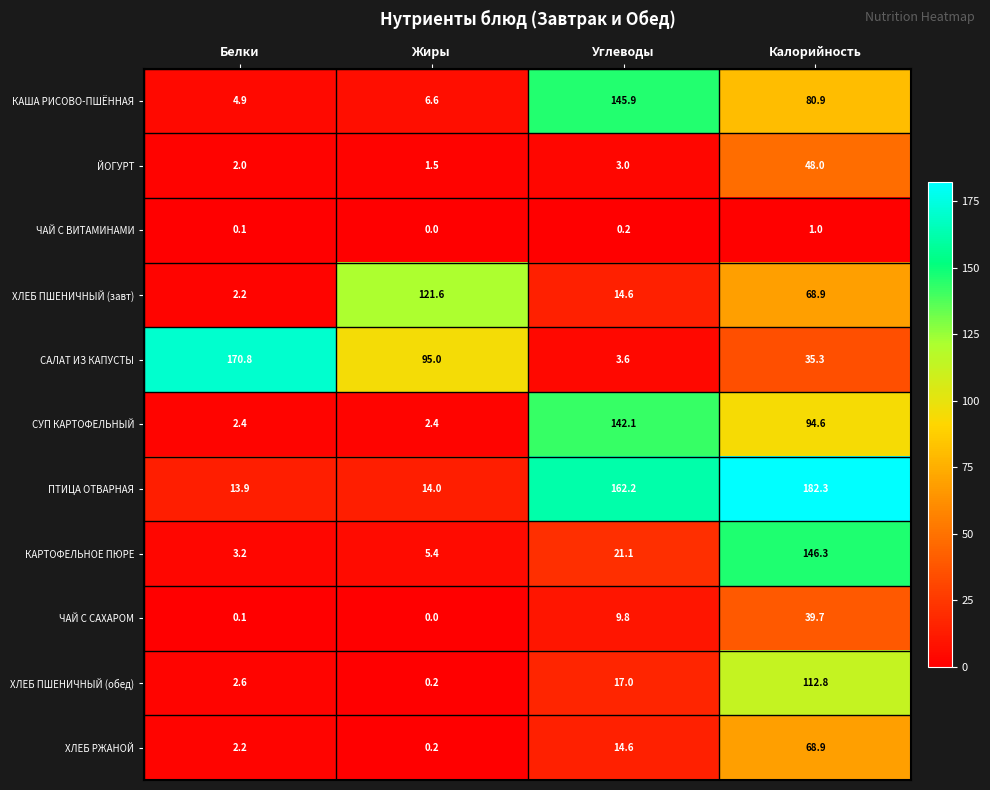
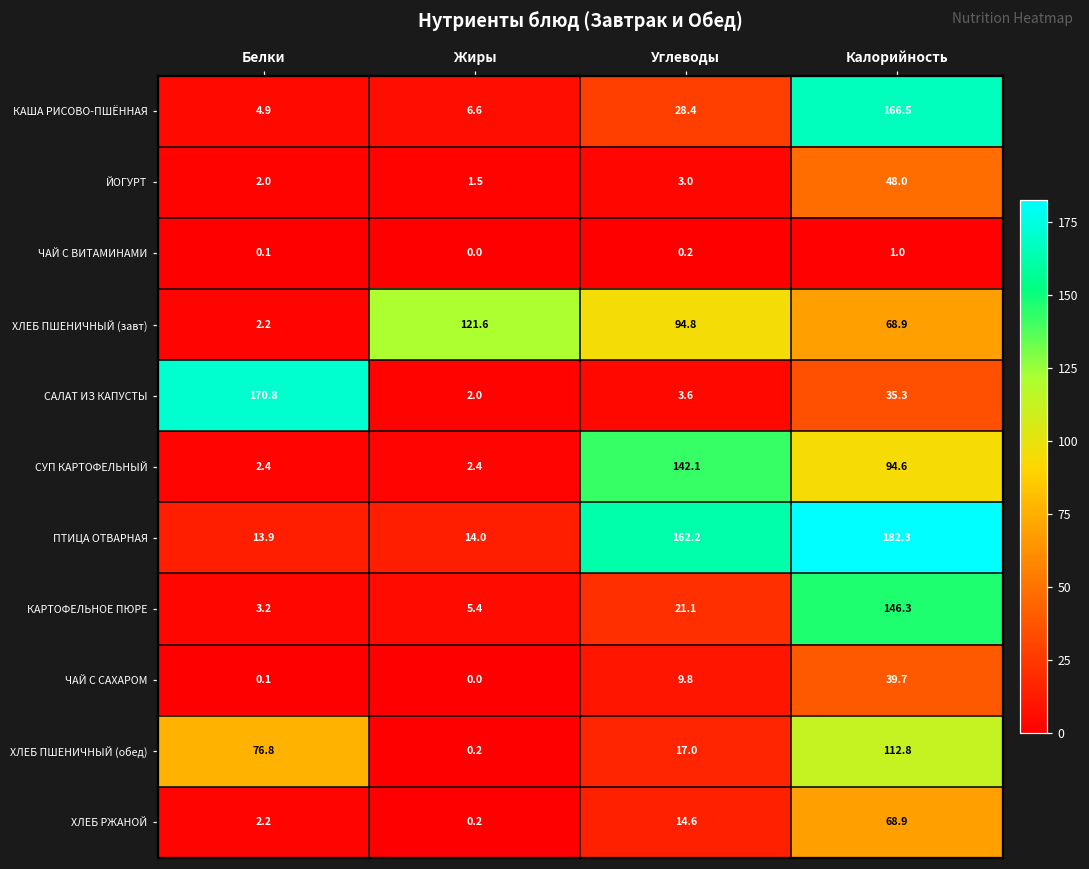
  {
    "КАША РИСОВО-ПШЁННАЯ": {
      "Белки": 4.9,
      "Жиры": 6.6,
-     "Углеводы": 145.9,
-     "Калорийность": 80.9
+     "Углеводы": 28.4,
+     "Калорийность": 166.5
    },
    "ЙОГУРТ": {
      "Белки": 2.0,
      "Жиры": 1.5,
      "Углеводы": 3.0,
      "Калорийность": 48.0
    },
    "ЧАЙ С ВИТАМИНАМИ": {
      "Белки": 0.1,
      "Жиры": 0.0,
      "Углеводы": 0.2,
      "Калорийность": 1.0
    },
    "ХЛЕБ ПШЕНИЧНЫЙ (завт)": {
      "Белки": 2.2,
      "Жиры": 121.6,
-     "Углеводы": 14.6,
+     "Углеводы": 94.8,
      "Калорийность": 68.9
    },
    "САЛАТ ИЗ КАПУСТЫ": {
      "Белки": 170.8,
-     "Жиры": 95.0,
+     "Жиры": 2.0,
      "Углеводы": 3.6,
      "Калорийность": 35.3
    },
    "СУП КАРТОФЕЛЬНЫЙ": {
      "Белки": 2.4,
      "Жиры": 2.4,
      "Углеводы": 142.1,
      "Калорийность": 94.6
    },
    "ПТИЦА ОТВАРНАЯ": {
      "Белки": 13.9,
      "Жиры": 14.0,
      "Углеводы": 162.2,
      "Калорийность": 182.3
    },
    "КАРТОФЕЛЬНОЕ ПЮРЕ": {
      "Белки": 3.2,
      "Жиры": 5.4,
      "Углеводы": 21.1,
      "Калорийность": 146.3
    },
    "ЧАЙ С САХАРОМ": {
      "Белки": 0.1,
      "Жиры": 0.0,
      "Углеводы": 9.8,
      "Калорийность": 39.7
    },
    "ХЛЕБ ПШЕНИЧНЫЙ (обед)": {
-     "Белки": 2.6,
+     "Белки": 76.8,
      "Жиры": 0.2,
      "Углеводы": 17.0,
      "Калорийность": 112.8
    },
    "ХЛЕБ РЖАНОЙ": {
      "Белки": 2.2,
      "Жиры": 0.2,
      "Углеводы": 14.6,
      "Калорийность": 68.9
    }
  }
